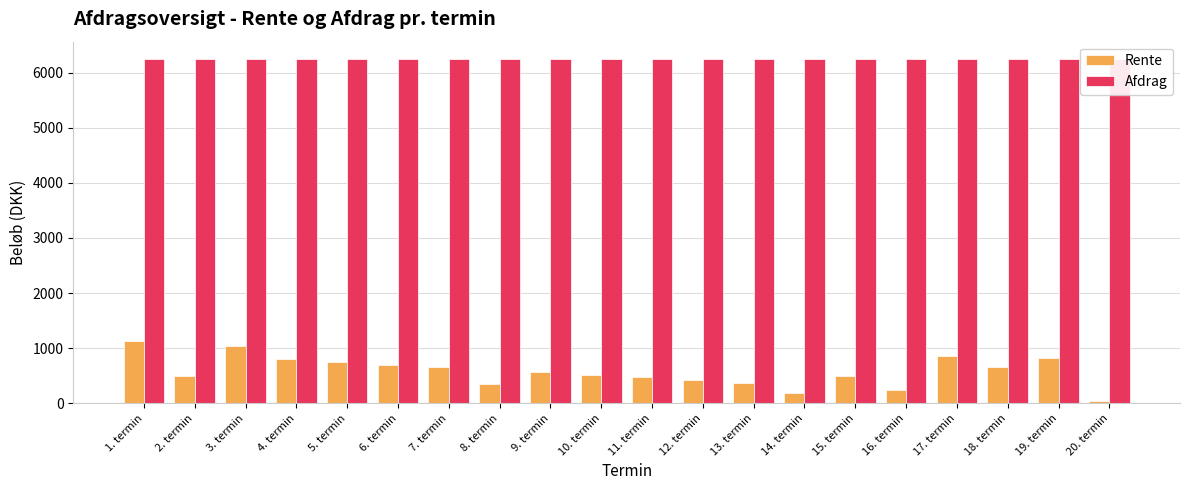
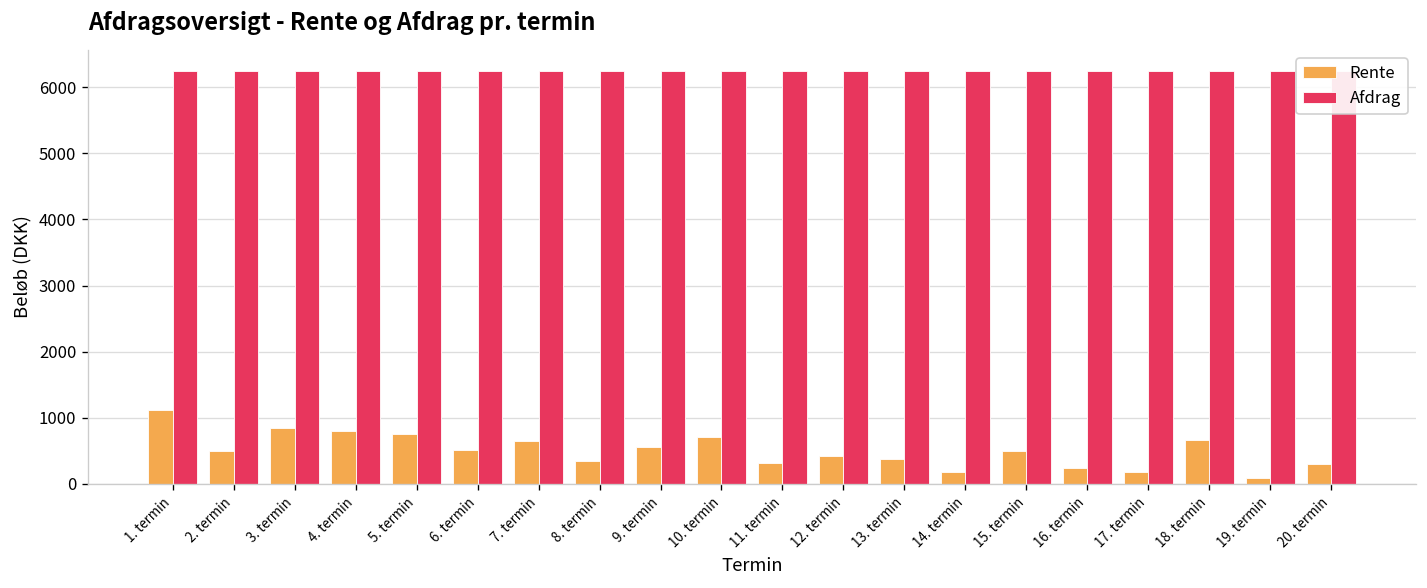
  {
    "Rente": {
      "1. termin": 1100,
      "2. termin": 500,
-     "3. termin": 1000,
+     "3. termin": 800,
      "4. termin": 800,
      "5. termin": 800,
-     "6. termin": 700,
+     "6. termin": 500,
      "7. termin": 700,
      "8. termin": 300,
      "9. termin": 600,
-     "10. termin": 500,
-     "11. termin": 500,
+     "10. termin": 700,
+     "11. termin": 300,
      "12. termin": 400,
      "13. termin": 400,
      "14. termin": 200,
      "15. termin": 500,
      "16. termin": 200,
-     "17. termin": 900,
+     "17. termin": 200,
      "18. termin": 700,
-     "19. termin": 800,
-     "20. termin": 0
+     "19. termin": 100,
+     "20. termin": 300
    },
    "Afdrag": {
      "1. termin": 6300,
      "2. termin": 6300,
      "3. termin": 6300,
      "4. termin": 6300,
      "5. termin": 6300,
      "6. termin": 6300,
      "7. termin": 6300,
      "8. termin": 6300,
      "9. termin": 6300,
      "10. termin": 6300,
      "11. termin": 6300,
      "12. termin": 6300,
      "13. termin": 6300,
      "14. termin": 6300,
      "15. termin": 6300,
      "16. termin": 6300,
      "17. termin": 6300,
      "18. termin": 6300,
      "19. termin": 6300
    }
  }
